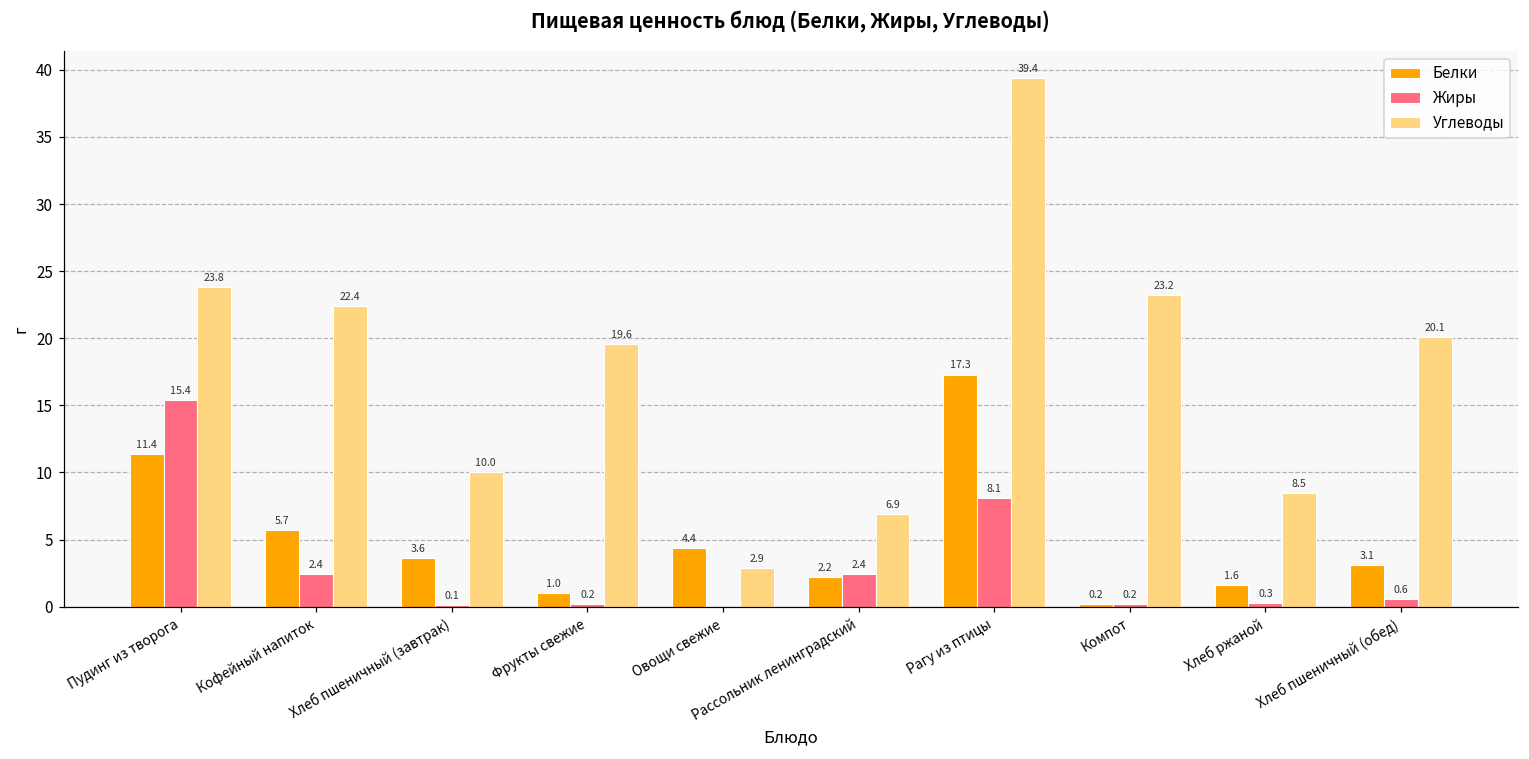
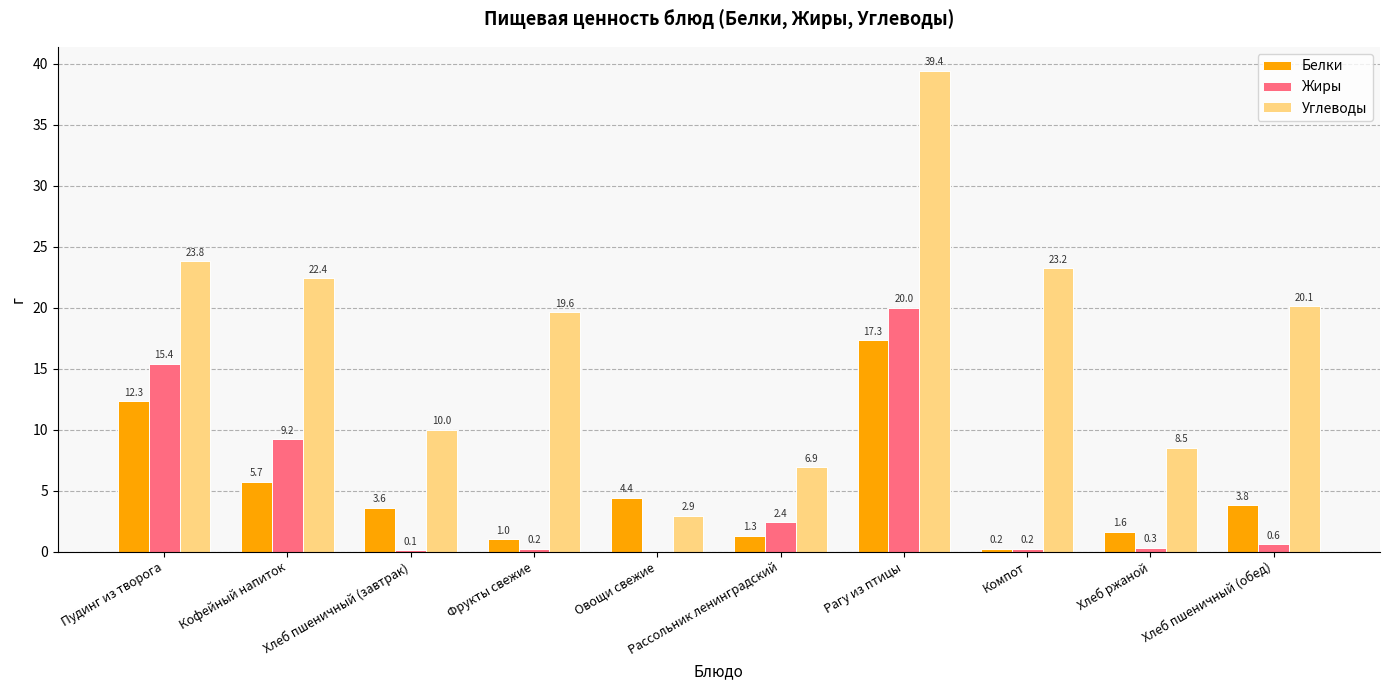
  {
    "Белки": {
-     "Пудинг из творога": 11.4,
+     "Пудинг из творога": 12.3,
      "Кофейный напиток": 5.7,
      "Хлеб пшеничный (завтрак)": 3.6,
      "Фрукты свежие": 1.0,
      "Овощи свежие": 4.4,
-     "Рассольник ленинградский": 2.2,
+     "Рассольник ленинградский": 1.3,
      "Рагу из птицы": 17.3,
      "Компот": 0.2,
      "Хлеб ржаной": 1.6,
-     "Хлеб пшеничный (обед)": 3.1
+     "Хлеб пшеничный (обед)": 3.8
    },
    "Жиры": {
      "Пудинг из творога": 15.4,
-     "Кофейный напиток": 2.4,
+     "Кофейный напиток": 9.2,
      "Хлеб пшеничный (завтрак)": 0.1,
      "Фрукты свежие": 0.2,
      "Рассольник ленинградский": 2.4,
-     "Рагу из птицы": 8.1,
+     "Рагу из птицы": 20.0,
      "Компот": 0.2,
      "Хлеб ржаной": 0.3,
      "Хлеб пшеничный (обед)": 0.6
    },
    "Углеводы": {
      "Пудинг из творога": 23.8,
      "Кофейный напиток": 22.4,
      "Хлеб пшеничный (завтрак)": 10.0,
      "Фрукты свежие": 19.6,
      "Овощи свежие": 2.9,
      "Рассольник ленинградский": 6.9,
      "Рагу из птицы": 39.4,
      "Компот": 23.2,
      "Хлеб ржаной": 8.5,
      "Хлеб пшеничный (обед)": 20.1
    }
  }
